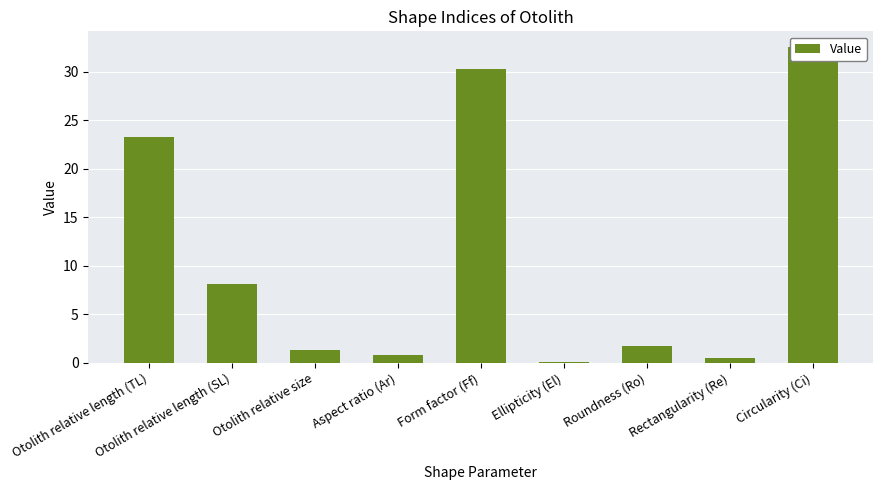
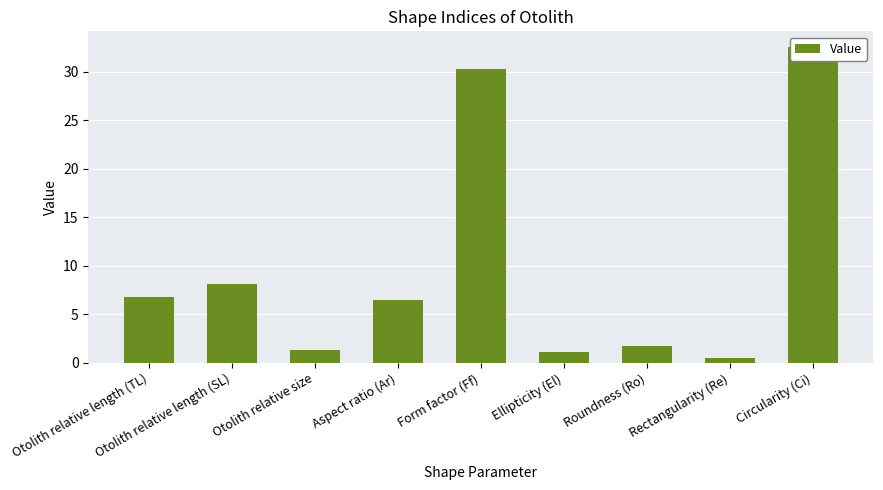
  {
-   "Otolith relative length (TL)": 23,
+   "Otolith relative length (TL)": 7,
    "Otolith relative length (SL)": 8,
    "Otolith relative size": 1,
-   "Aspect ratio (Ar)": 1,
+   "Aspect ratio (Ar)": 7,
    "Form factor (Ff)": 30,
-   "Ellipticity (El)": 0,
+   "Ellipticity (El)": 1,
    "Roundness (Ro)": 2,
    "Rectangularity (Re)": 0
  }
